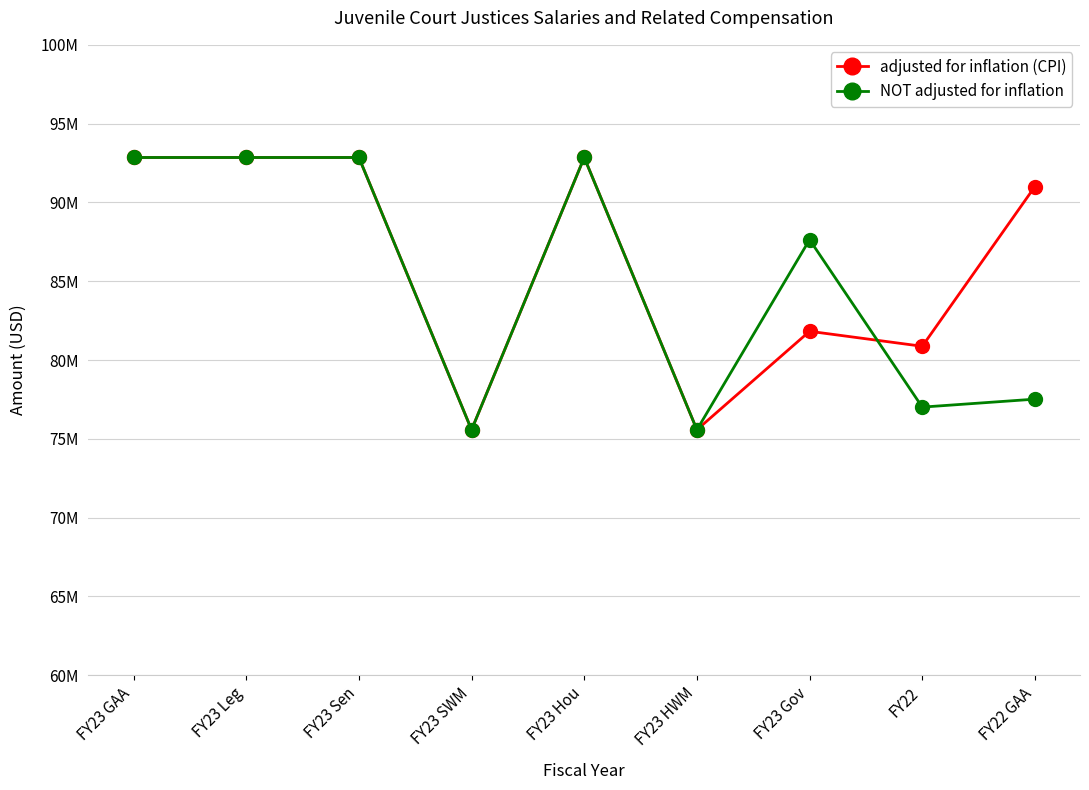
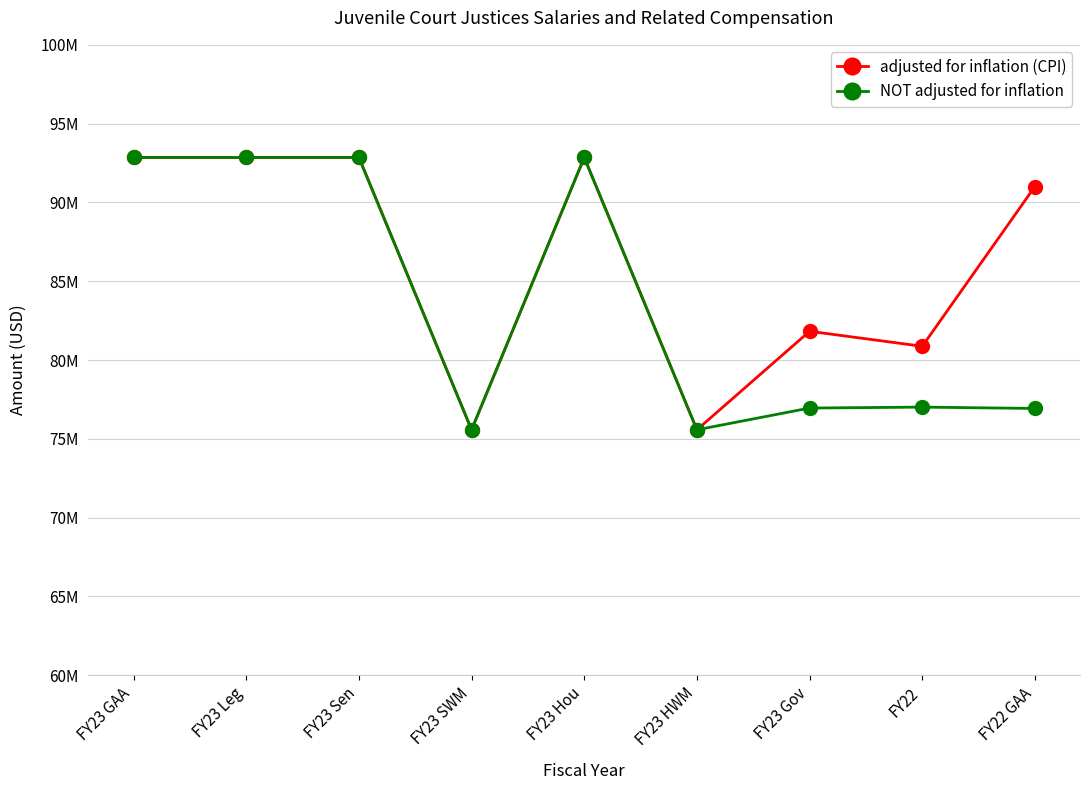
  {
    "adjusted for inflation (CPI)": {
      "FY23 Gov": 81800000,
      "FY22": 80900000,
      "FY22 GAA": 91000000
    },
    "NOT adjusted for inflation": {
-     "FY23 Gov": 87600000,
+     "FY23 Gov": 77000000,
      "FY22": 77000000,
-     "FY22 GAA": 77500000
+     "FY22 GAA": 76900000
    }
  }
